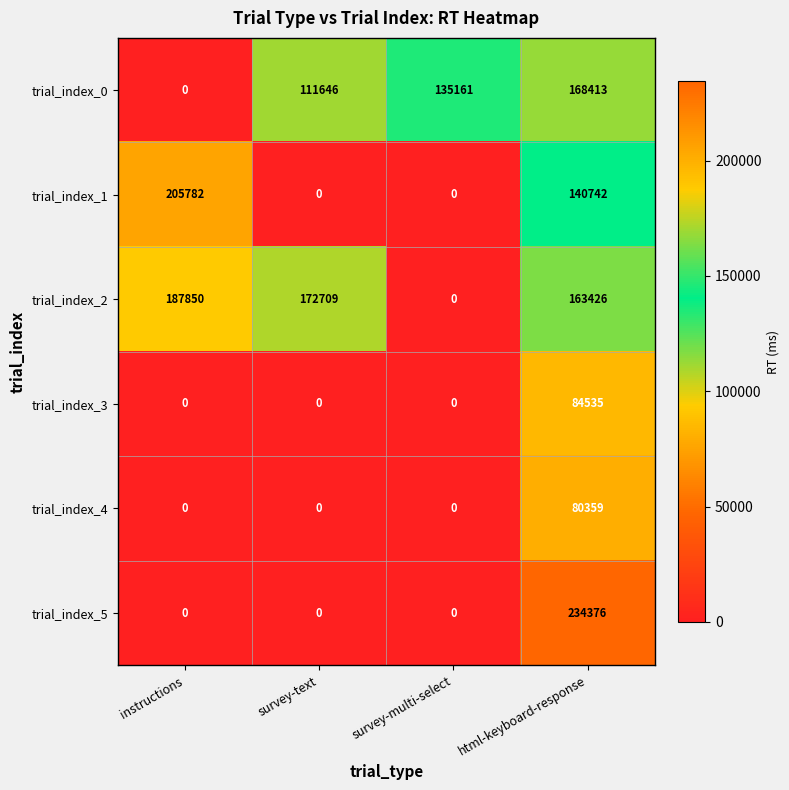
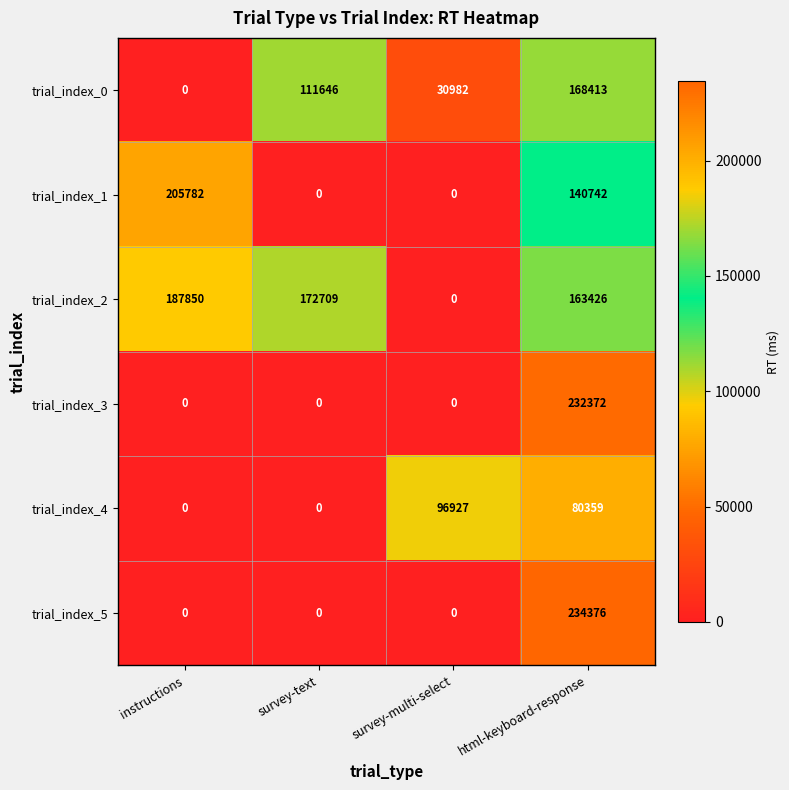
  {
    "trial_index_0": {
      "instructions": 0,
      "survey-text": 111646,
-     "survey-multi-select": 135161,
+     "survey-multi-select": 30982,
      "html-keyboard-response": 168413
    },
    "trial_index_1": {
      "instructions": 205782,
      "survey-text": 0,
      "survey-multi-select": 0,
      "html-keyboard-response": 140742
    },
    "trial_index_2": {
      "instructions": 187850,
      "survey-text": 172709,
      "survey-multi-select": 0,
      "html-keyboard-response": 163426
    },
    "trial_index_3": {
      "instructions": 0,
      "survey-text": 0,
      "survey-multi-select": 0,
-     "html-keyboard-response": 84535
+     "html-keyboard-response": 232372
    },
    "trial_index_4": {
      "instructions": 0,
      "survey-text": 0,
-     "survey-multi-select": 0,
+     "survey-multi-select": 96927,
      "html-keyboard-response": 80359
    },
    "trial_index_5": {
      "instructions": 0,
      "survey-text": 0,
      "survey-multi-select": 0,
      "html-keyboard-response": 234376
    }
  }
